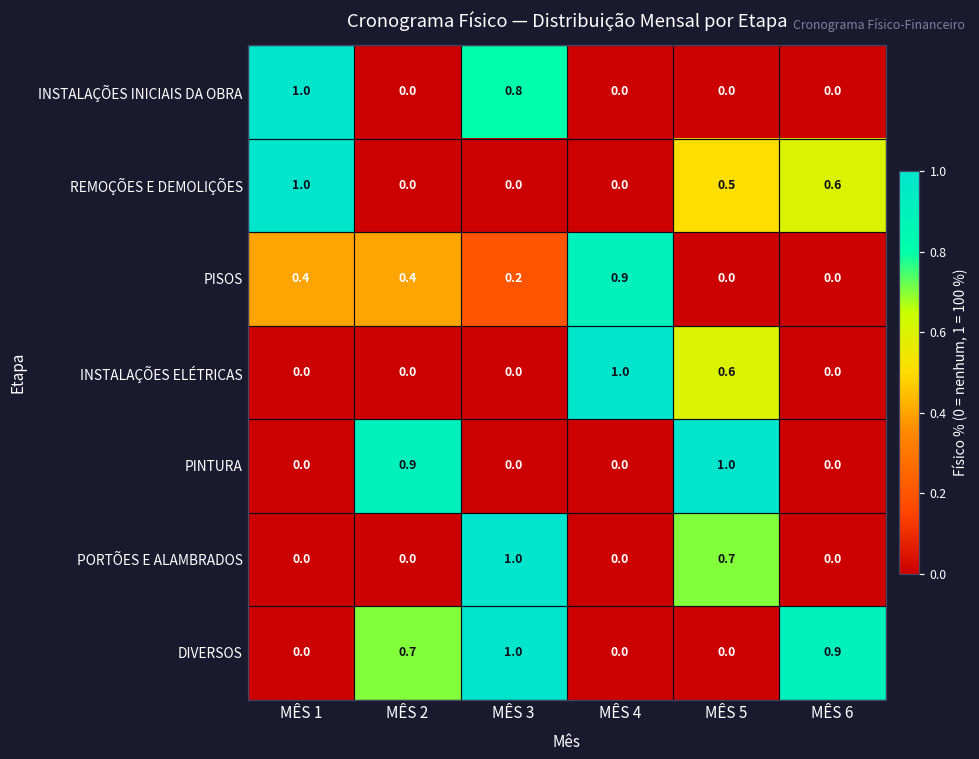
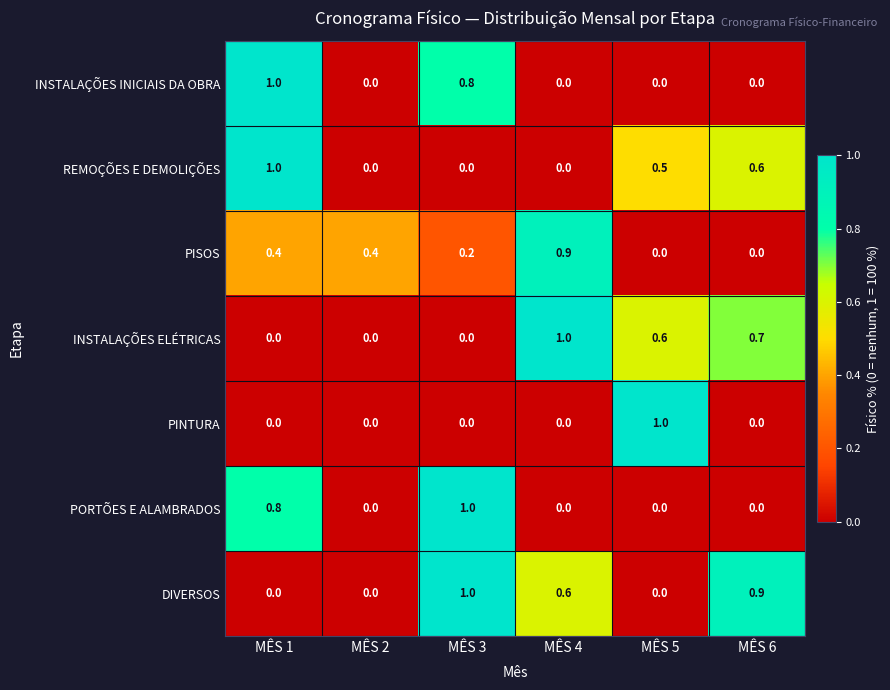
  {
    "INSTALAÇÕES INICIAIS DA OBRA": {
      "MÊS 1": 1.0,
      "MÊS 2": 0.0,
      "MÊS 3": 0.8,
      "MÊS 4": 0.0,
      "MÊS 5": 0.0,
      "MÊS 6": 0.0
    },
    "REMOÇÕES E DEMOLIÇÕES": {
      "MÊS 1": 1.0,
      "MÊS 2": 0.0,
      "MÊS 3": 0.0,
      "MÊS 4": 0.0,
      "MÊS 5": 0.5,
      "MÊS 6": 0.6
    },
    "PISOS": {
      "MÊS 1": 0.4,
      "MÊS 2": 0.4,
      "MÊS 3": 0.2,
      "MÊS 4": 0.9,
      "MÊS 5": 0.0,
      "MÊS 6": 0.0
    },
    "INSTALAÇÕES ELÉTRICAS": {
      "MÊS 1": 0.0,
      "MÊS 2": 0.0,
      "MÊS 3": 0.0,
      "MÊS 4": 1.0,
      "MÊS 5": 0.6,
-     "MÊS 6": 0.0
+     "MÊS 6": 0.7
    },
    "PINTURA": {
      "MÊS 1": 0.0,
-     "MÊS 2": 0.9,
+     "MÊS 2": 0.0,
      "MÊS 3": 0.0,
      "MÊS 4": 0.0,
      "MÊS 5": 1.0,
      "MÊS 6": 0.0
    },
    "PORTÕES E ALAMBRADOS": {
-     "MÊS 1": 0.0,
+     "MÊS 1": 0.8,
      "MÊS 2": 0.0,
      "MÊS 3": 1.0,
      "MÊS 4": 0.0,
-     "MÊS 5": 0.7,
+     "MÊS 5": 0.0,
      "MÊS 6": 0.0
    },
    "DIVERSOS": {
      "MÊS 1": 0.0,
-     "MÊS 2": 0.7,
+     "MÊS 2": 0.0,
      "MÊS 3": 1.0,
-     "MÊS 4": 0.0,
+     "MÊS 4": 0.6,
      "MÊS 5": 0.0,
      "MÊS 6": 0.9
    }
  }
